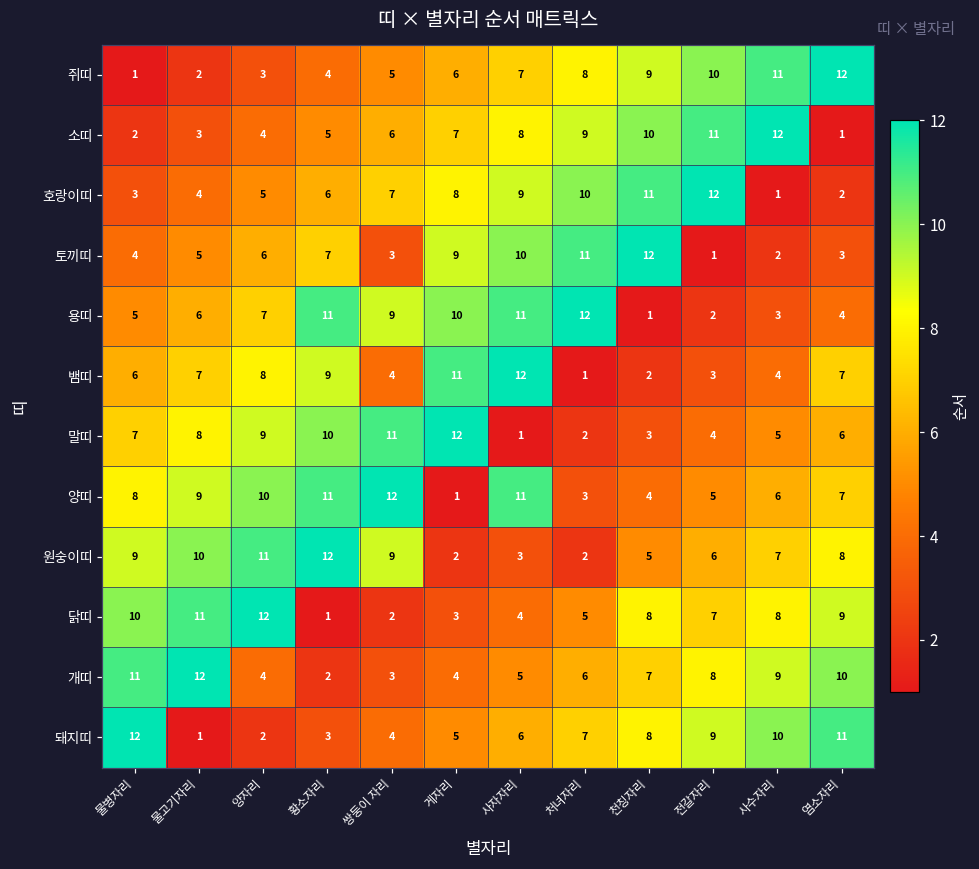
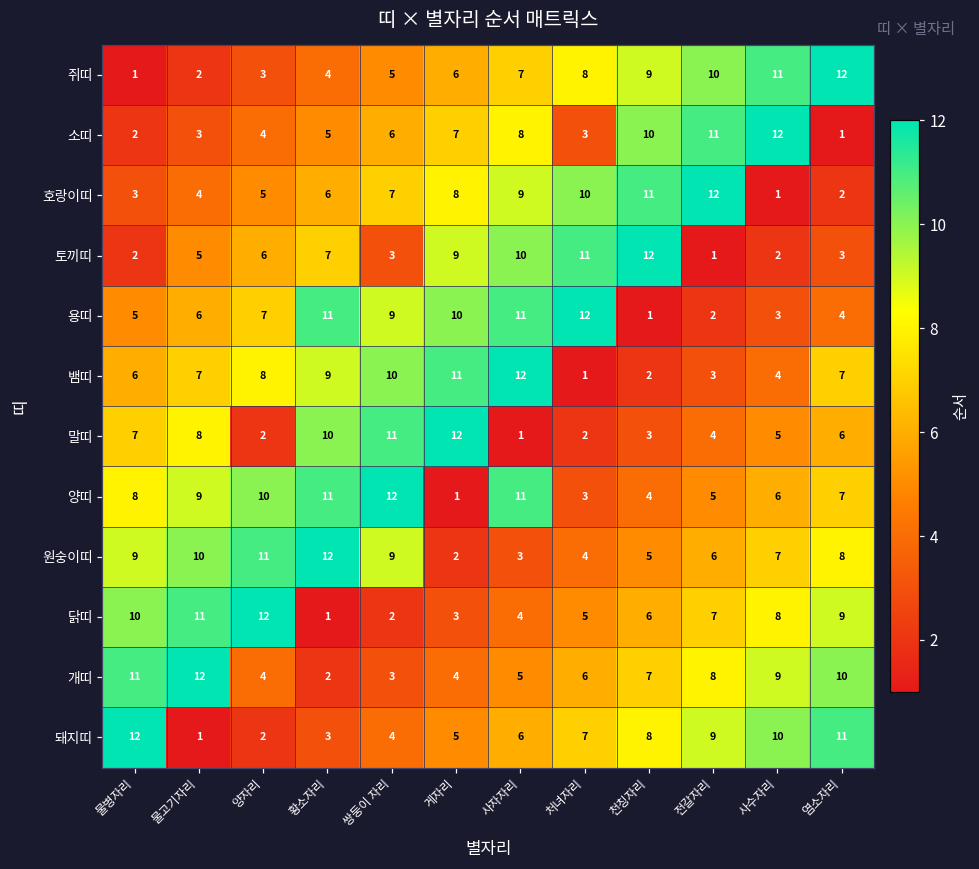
  {
    "쥐띠": {
      "물병자리": 1,
      "물고기자리": 2,
      "양자리": 3,
      "황소자리": 4,
      "쌍둥이 자리": 5,
      "게자리": 6,
      "사자자리": 7,
      "처녀자리": 8,
      "천칭자리": 9,
      "전갈자리": 10,
      "사수자리": 11,
      "염소자리": 12
    },
    "소띠": {
      "물병자리": 2,
      "물고기자리": 3,
      "양자리": 4,
      "황소자리": 5,
      "쌍둥이 자리": 6,
      "게자리": 7,
      "사자자리": 8,
-     "처녀자리": 9,
+     "처녀자리": 3,
      "천칭자리": 10,
      "전갈자리": 11,
      "사수자리": 12,
      "염소자리": 1
    },
    "호랑이띠": {
      "물병자리": 3,
      "물고기자리": 4,
      "양자리": 5,
      "황소자리": 6,
      "쌍둥이 자리": 7,
      "게자리": 8,
      "사자자리": 9,
      "처녀자리": 10,
      "천칭자리": 11,
      "전갈자리": 12,
      "사수자리": 1,
      "염소자리": 2
    },
    "토끼띠": {
-     "물병자리": 4,
+     "물병자리": 2,
      "물고기자리": 5,
      "양자리": 6,
      "황소자리": 7,
      "쌍둥이 자리": 3,
      "게자리": 9,
      "사자자리": 10,
      "처녀자리": 11,
      "천칭자리": 12,
      "전갈자리": 1,
      "사수자리": 2,
      "염소자리": 3
    },
    "용띠": {
      "물병자리": 5,
      "물고기자리": 6,
      "양자리": 7,
      "황소자리": 11,
      "쌍둥이 자리": 9,
      "게자리": 10,
      "사자자리": 11,
      "처녀자리": 12,
      "천칭자리": 1,
      "전갈자리": 2,
      "사수자리": 3,
      "염소자리": 4
    },
    "뱀띠": {
      "물병자리": 6,
      "물고기자리": 7,
      "양자리": 8,
      "황소자리": 9,
-     "쌍둥이 자리": 4,
+     "쌍둥이 자리": 10,
      "게자리": 11,
      "사자자리": 12,
      "처녀자리": 1,
      "천칭자리": 2,
      "전갈자리": 3,
      "사수자리": 4,
      "염소자리": 7
    },
    "말띠": {
      "물병자리": 7,
      "물고기자리": 8,
-     "양자리": 9,
+     "양자리": 2,
      "황소자리": 10,
      "쌍둥이 자리": 11,
      "게자리": 12,
      "사자자리": 1,
      "처녀자리": 2,
      "천칭자리": 3,
      "전갈자리": 4,
      "사수자리": 5,
      "염소자리": 6
    },
    "양띠": {
      "물병자리": 8,
      "물고기자리": 9,
      "양자리": 10,
      "황소자리": 11,
      "쌍둥이 자리": 12,
      "게자리": 1,
      "사자자리": 11,
      "처녀자리": 3,
      "천칭자리": 4,
      "전갈자리": 5,
      "사수자리": 6,
      "염소자리": 7
    },
    "원숭이띠": {
      "물병자리": 9,
      "물고기자리": 10,
      "양자리": 11,
      "황소자리": 12,
      "쌍둥이 자리": 9,
      "게자리": 2,
      "사자자리": 3,
-     "처녀자리": 2,
+     "처녀자리": 4,
      "천칭자리": 5,
      "전갈자리": 6,
      "사수자리": 7,
      "염소자리": 8
    },
    "닭띠": {
      "물병자리": 10,
      "물고기자리": 11,
      "양자리": 12,
      "황소자리": 1,
      "쌍둥이 자리": 2,
      "게자리": 3,
      "사자자리": 4,
      "처녀자리": 5,
-     "천칭자리": 8,
+     "천칭자리": 6,
      "전갈자리": 7,
      "사수자리": 8,
      "염소자리": 9
    },
    "개띠": {
      "물병자리": 11,
      "물고기자리": 12,
      "양자리": 4,
      "황소자리": 2,
      "쌍둥이 자리": 3,
      "게자리": 4,
      "사자자리": 5,
      "처녀자리": 6,
      "천칭자리": 7,
      "전갈자리": 8,
      "사수자리": 9,
      "염소자리": 10
    },
    "돼지띠": {
      "물병자리": 12,
      "물고기자리": 1,
      "양자리": 2,
      "황소자리": 3,
      "쌍둥이 자리": 4,
      "게자리": 5,
      "사자자리": 6,
      "처녀자리": 7,
      "천칭자리": 8,
      "전갈자리": 9,
      "사수자리": 10,
      "염소자리": 11
    }
  }
